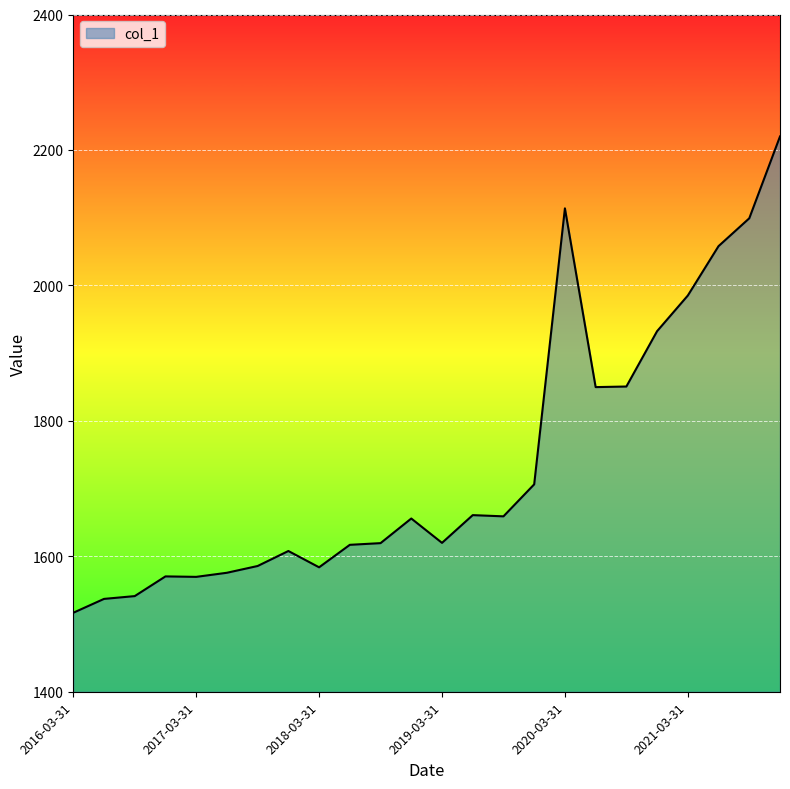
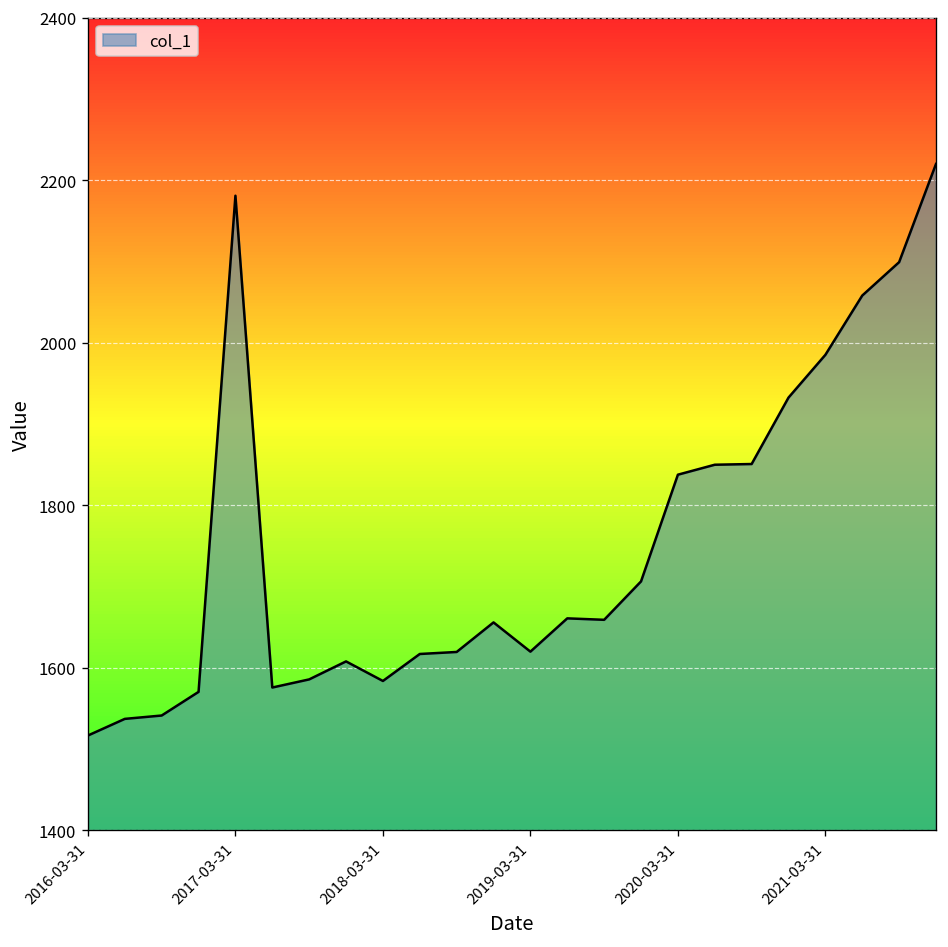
  {
    "2016-03-31": 1520,
-   "2017-03-31": 1570,
+   "2017-03-31": 2180,
    "2018-03-31": 1580,
    "2019-03-31": 1620,
-   "2020-03-31": 2110,
+   "2020-03-31": 1840,
    "2021-03-31": 1990
  }
